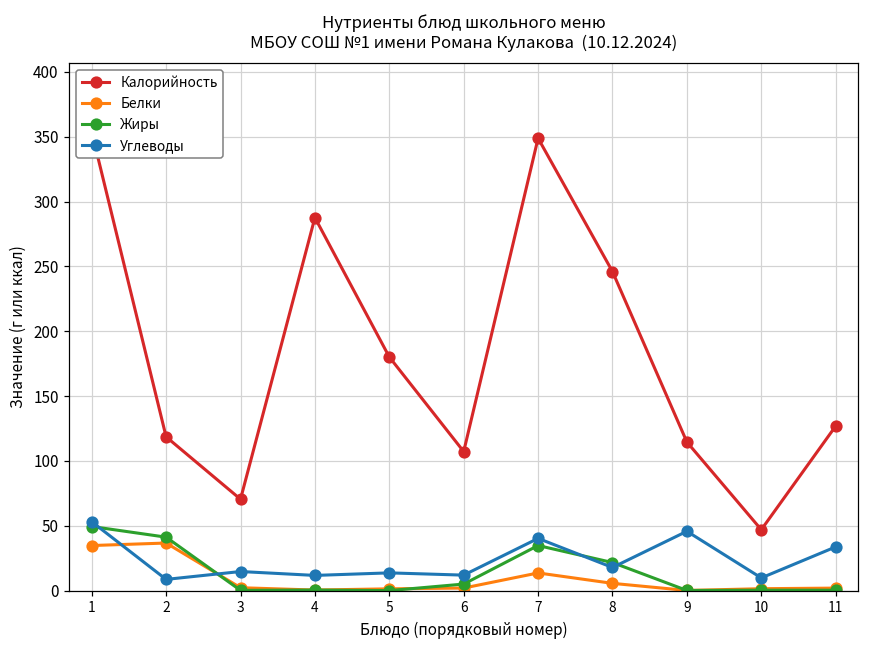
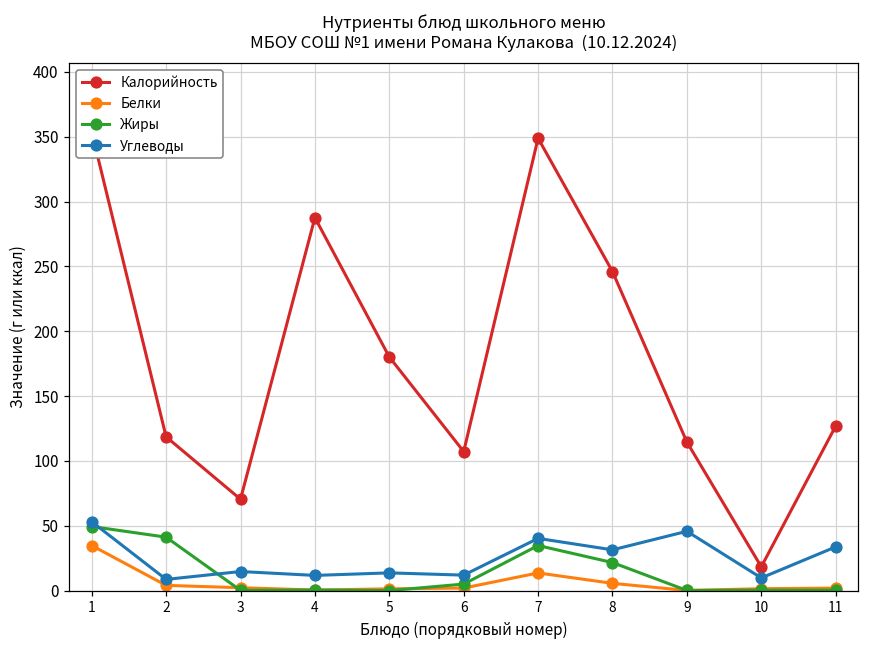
  {
    "Калорийность": {
      "2": 119,
      "3": 71,
      "4": 288,
      "5": 180,
      "6": 107,
      "7": 349,
      "8": 246,
      "9": 115,
-     "10": 47,
+     "10": 18,
      "11": 127
    },
    "Белки": {
      "1": 35,
-     "2": 37,
+     "2": 4,
      "6": 2,
      "7": 14,
      "8": 6
    },
    "Жиры": {
      "1": 49,
      "2": 41,
      "6": 5,
      "7": 35,
      "8": 22
    },
    "Углеводы": {
      "1": 53,
      "2": 9,
      "3": 15,
      "4": 12,
      "5": 14,
      "6": 12,
      "7": 40,
-     "8": 18,
+     "8": 31,
      "9": 46,
      "10": 10,
      "11": 34
    }
  }
